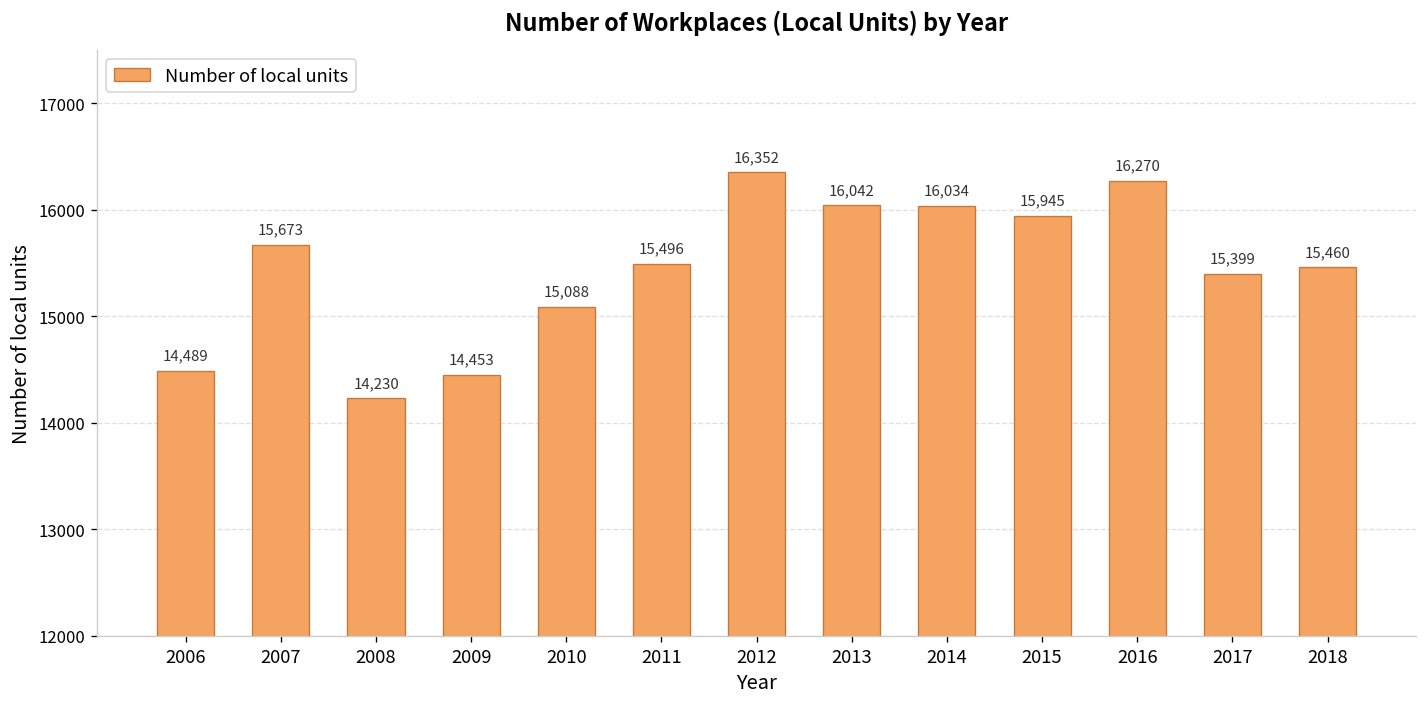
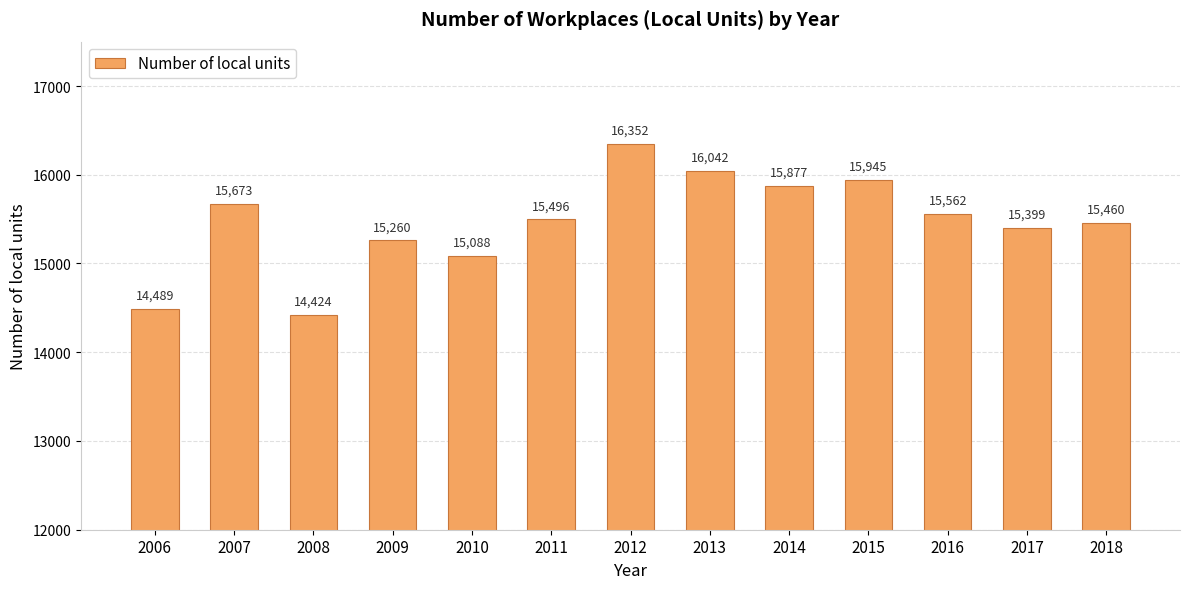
  {
    "2006": "14,489",
    "2007": "15,673",
-   "2008": "14,230",
-   "2009": "14,453",
+   "2008": "14,424",
+   "2009": "15,260",
    "2010": "15,088",
    "2011": "15,496",
    "2012": "16,352",
    "2013": "16,042",
-   "2014": "16,034",
+   "2014": "15,877",
    "2015": "15,945",
-   "2016": "16,270",
+   "2016": "15,562",
    "2017": "15,399",
    "2018": "15,460"
  }
